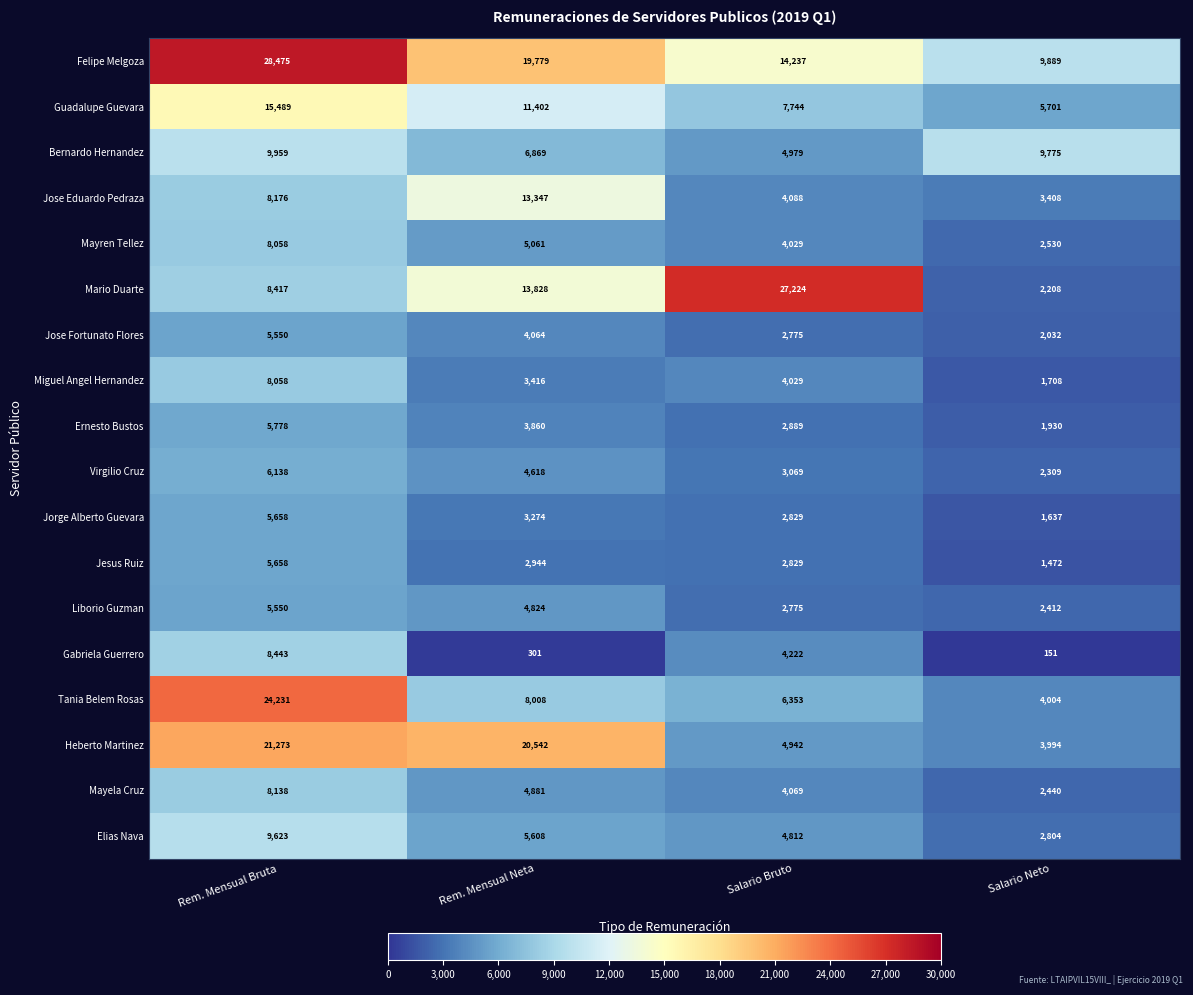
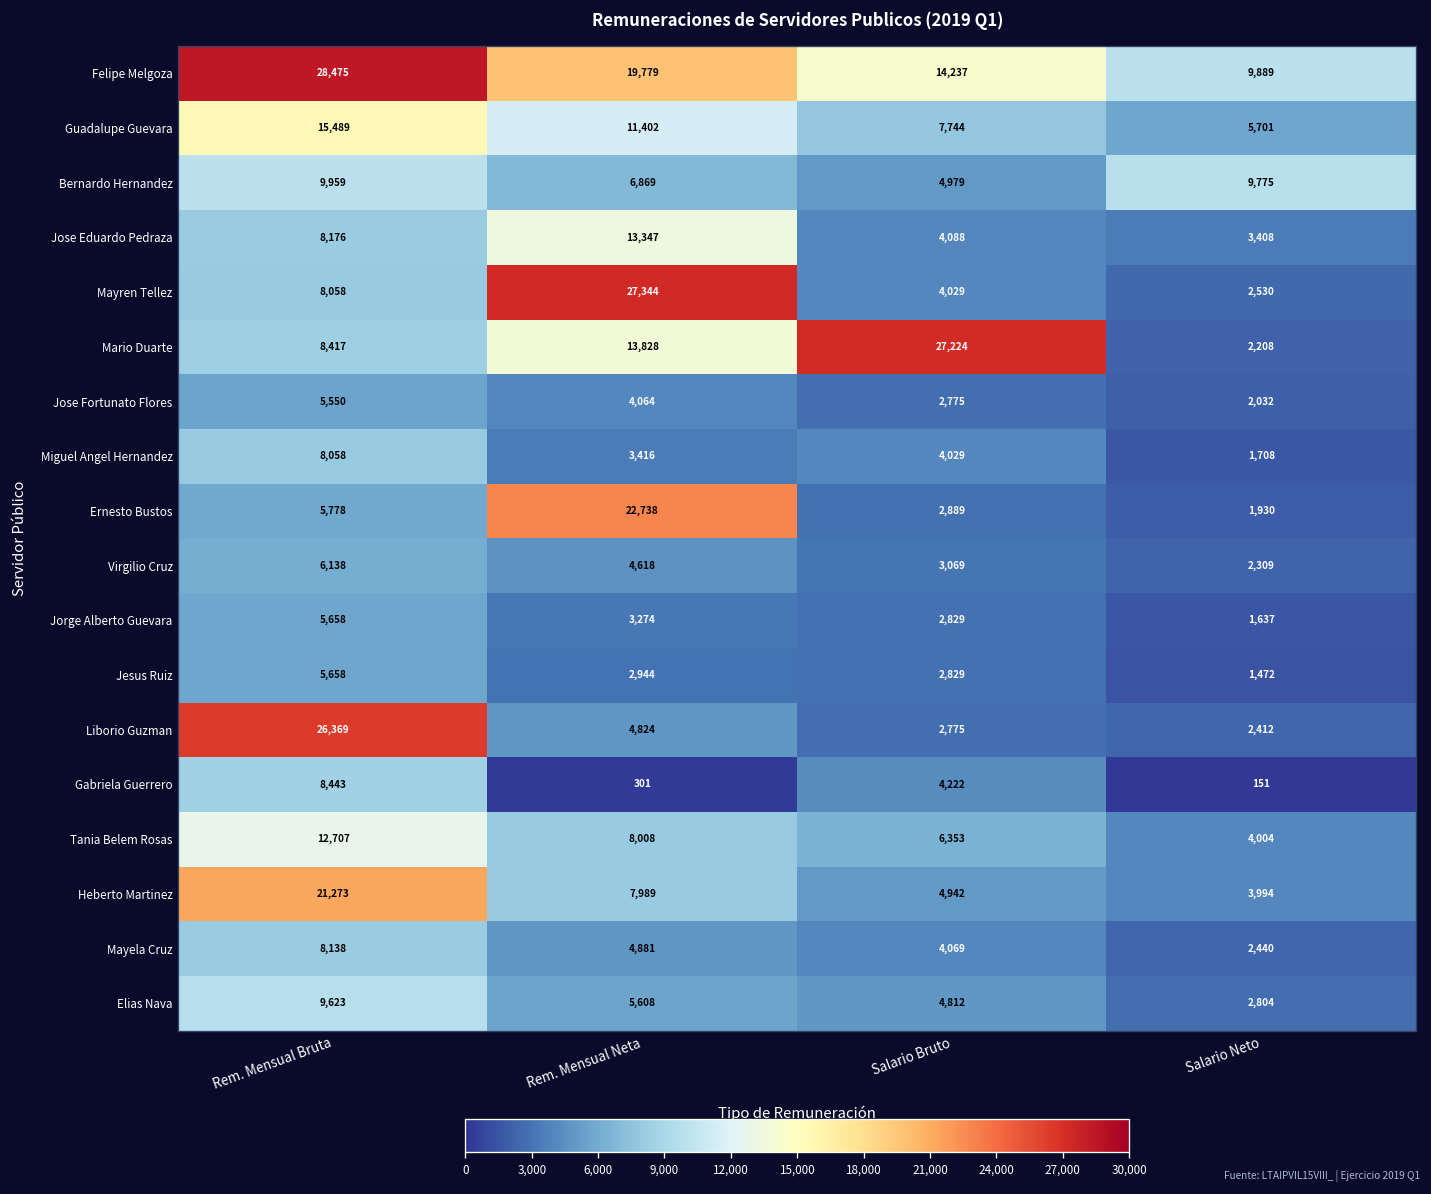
  {
    "Felipe Melgoza": {
      "Rem. Mensual Bruta": "28,475",
      "Rem. Mensual Neta": "19,779",
      "Salario Bruto": "14,237",
      "Salario Neto": "9,889"
    },
    "Guadalupe Guevara": {
      "Rem. Mensual Bruta": "15,489",
      "Rem. Mensual Neta": "11,402",
      "Salario Bruto": "7,744",
      "Salario Neto": "5,701"
    },
    "Bernardo Hernandez": {
      "Rem. Mensual Bruta": "9,959",
      "Rem. Mensual Neta": "6,869",
      "Salario Bruto": "4,979",
      "Salario Neto": "9,775"
    },
    "Jose Eduardo Pedraza": {
      "Rem. Mensual Bruta": "8,176",
      "Rem. Mensual Neta": "13,347",
      "Salario Bruto": "4,088",
      "Salario Neto": "3,408"
    },
    "Mayren Tellez": {
      "Rem. Mensual Bruta": "8,058",
-     "Rem. Mensual Neta": "5,061",
+     "Rem. Mensual Neta": "27,344",
      "Salario Bruto": "4,029",
      "Salario Neto": "2,530"
    },
    "Mario Duarte": {
      "Rem. Mensual Bruta": "8,417",
      "Rem. Mensual Neta": "13,828",
      "Salario Bruto": "27,224",
      "Salario Neto": "2,208"
    },
    "Jose Fortunato Flores": {
      "Rem. Mensual Bruta": "5,550",
      "Rem. Mensual Neta": "4,064",
      "Salario Bruto": "2,775",
      "Salario Neto": "2,032"
    },
    "Miguel Angel Hernandez": {
      "Rem. Mensual Bruta": "8,058",
      "Rem. Mensual Neta": "3,416",
      "Salario Bruto": "4,029",
      "Salario Neto": "1,708"
    },
    "Ernesto Bustos": {
      "Rem. Mensual Bruta": "5,778",
-     "Rem. Mensual Neta": "3,860",
+     "Rem. Mensual Neta": "22,738",
      "Salario Bruto": "2,889",
      "Salario Neto": "1,930"
    },
    "Virgilio Cruz": {
      "Rem. Mensual Bruta": "6,138",
      "Rem. Mensual Neta": "4,618",
      "Salario Bruto": "3,069",
      "Salario Neto": "2,309"
    },
    "Jorge Alberto Guevara": {
      "Rem. Mensual Bruta": "5,658",
      "Rem. Mensual Neta": "3,274",
      "Salario Bruto": "2,829",
      "Salario Neto": "1,637"
    },
    "Jesus Ruiz": {
      "Rem. Mensual Bruta": "5,658",
      "Rem. Mensual Neta": "2,944",
      "Salario Bruto": "2,829",
      "Salario Neto": "1,472"
    },
    "Liborio Guzman": {
-     "Rem. Mensual Bruta": "5,550",
+     "Rem. Mensual Bruta": "26,369",
      "Rem. Mensual Neta": "4,824",
      "Salario Bruto": "2,775",
      "Salario Neto": "2,412"
    },
    "Gabriela Guerrero": {
      "Rem. Mensual Bruta": "8,443",
      "Rem. Mensual Neta": "301",
      "Salario Bruto": "4,222",
      "Salario Neto": "151"
    },
    "Tania Belem Rosas": {
-     "Rem. Mensual Bruta": "24,231",
+     "Rem. Mensual Bruta": "12,707",
      "Rem. Mensual Neta": "8,008",
      "Salario Bruto": "6,353",
      "Salario Neto": "4,004"
    },
    "Heberto Martinez": {
      "Rem. Mensual Bruta": "21,273",
-     "Rem. Mensual Neta": "20,542",
+     "Rem. Mensual Neta": "7,989",
      "Salario Bruto": "4,942",
      "Salario Neto": "3,994"
    },
    "Mayela Cruz": {
      "Rem. Mensual Bruta": "8,138",
      "Rem. Mensual Neta": "4,881",
      "Salario Bruto": "4,069",
      "Salario Neto": "2,440"
    },
    "Elias Nava": {
      "Rem. Mensual Bruta": "9,623",
      "Rem. Mensual Neta": "5,608",
      "Salario Bruto": "4,812",
      "Salario Neto": "2,804"
    }
  }
